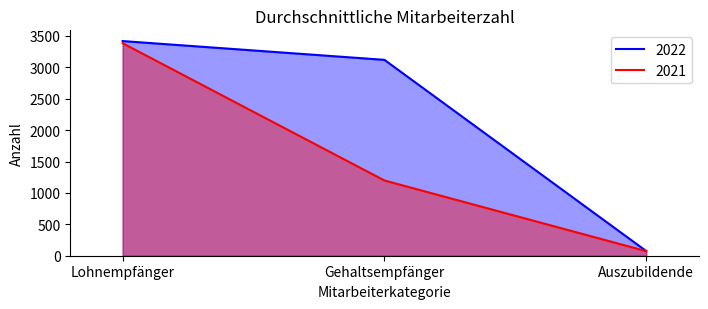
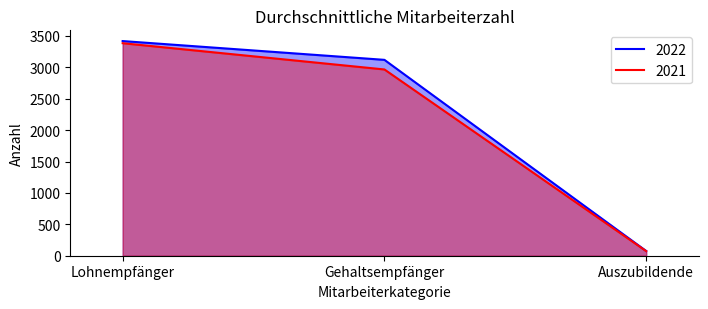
  {
    "2022": {
      "Gehaltsempfänger": 3100
    },
    "2021": {
-     "Gehaltsempfänger": 1200
+     "Gehaltsempfänger": 3000
    }
  }
